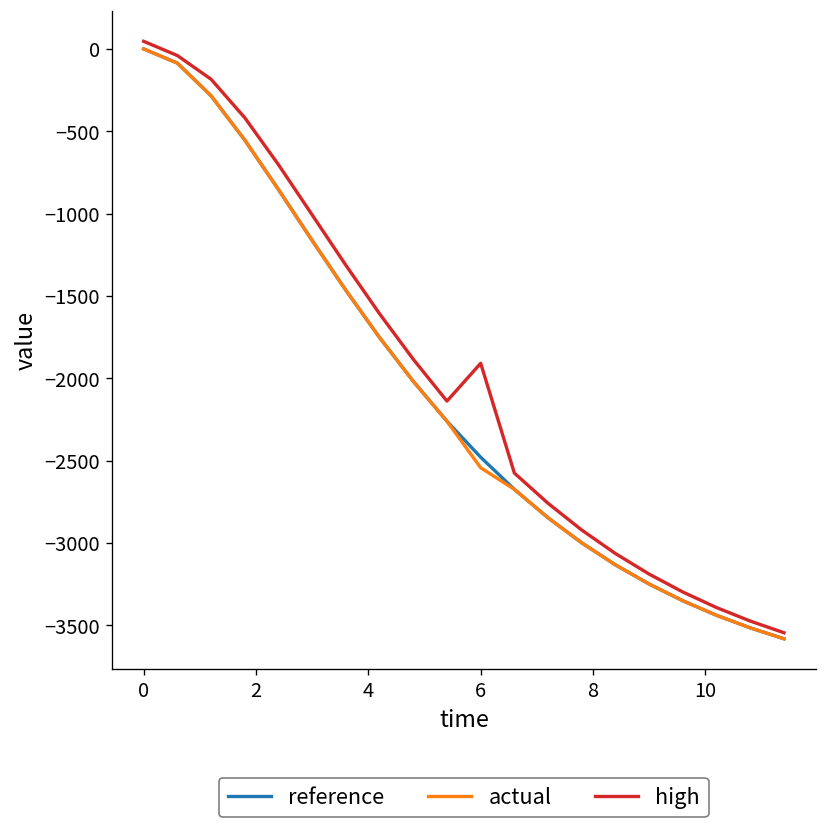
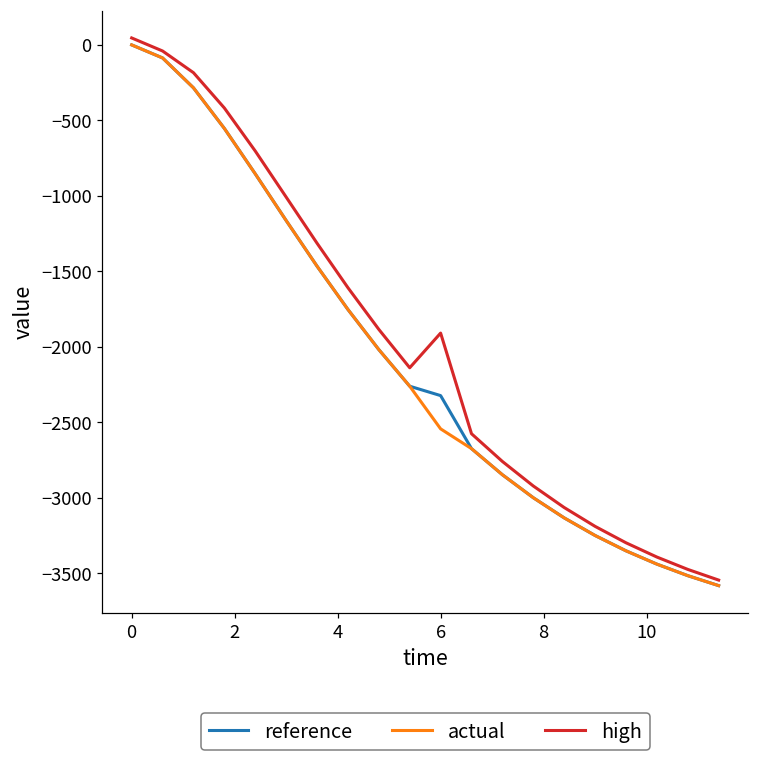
  {
    "reference": {
-     "6": -2480
+     "6": -2320
    },
    "actual": {
      "6": -2540
    },
    "high": {
      "0": 50,
      "6": -1910
    }
  }
